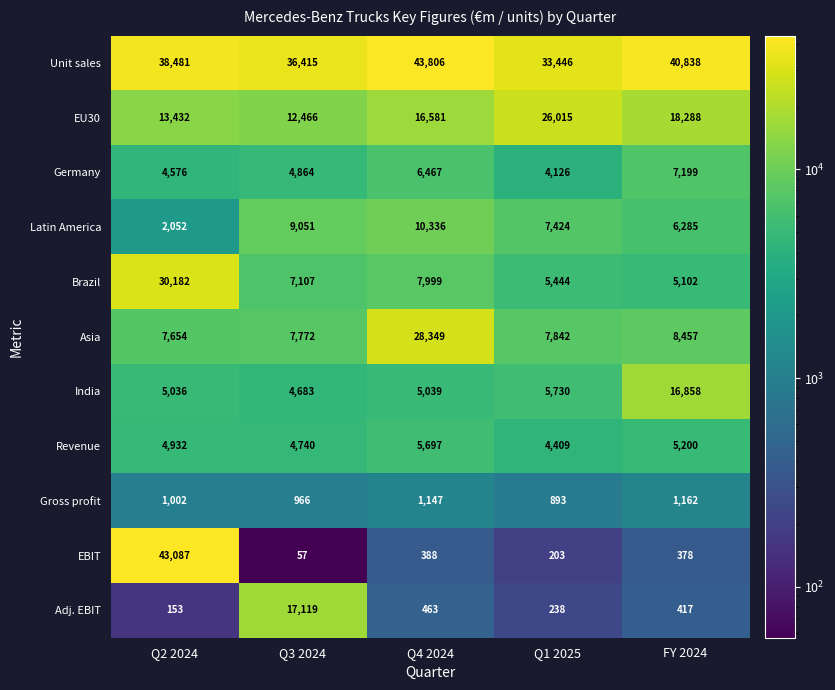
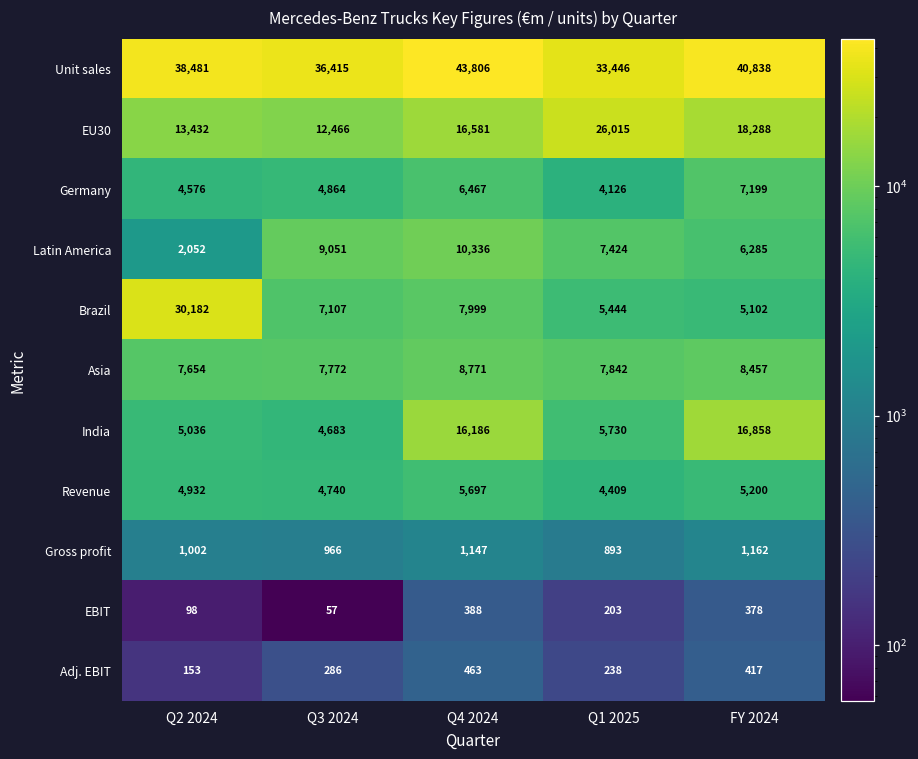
  {
    "Unit sales": {
      "Q2 2024": "38,481",
      "Q3 2024": "36,415",
      "Q4 2024": "43,806",
      "Q1 2025": "33,446",
      "FY 2024": "40,838"
    },
    "EU30": {
      "Q2 2024": "13,432",
      "Q3 2024": "12,466",
      "Q4 2024": "16,581",
      "Q1 2025": "26,015",
      "FY 2024": "18,288"
    },
    "Germany": {
      "Q2 2024": "4,576",
      "Q3 2024": "4,864",
      "Q4 2024": "6,467",
      "Q1 2025": "4,126",
      "FY 2024": "7,199"
    },
    "Latin America": {
      "Q2 2024": "2,052",
      "Q3 2024": "9,051",
      "Q4 2024": "10,336",
      "Q1 2025": "7,424",
      "FY 2024": "6,285"
    },
    "Brazil": {
      "Q2 2024": "30,182",
      "Q3 2024": "7,107",
      "Q4 2024": "7,999",
      "Q1 2025": "5,444",
      "FY 2024": "5,102"
    },
    "Asia": {
      "Q2 2024": "7,654",
      "Q3 2024": "7,772",
-     "Q4 2024": "28,349",
+     "Q4 2024": "8,771",
      "Q1 2025": "7,842",
      "FY 2024": "8,457"
    },
    "India": {
      "Q2 2024": "5,036",
      "Q3 2024": "4,683",
-     "Q4 2024": "5,039",
+     "Q4 2024": "16,186",
      "Q1 2025": "5,730",
      "FY 2024": "16,858"
    },
    "Revenue": {
      "Q2 2024": "4,932",
      "Q3 2024": "4,740",
      "Q4 2024": "5,697",
      "Q1 2025": "4,409",
      "FY 2024": "5,200"
    },
    "Gross profit": {
      "Q2 2024": "1,002",
      "Q3 2024": "966",
      "Q4 2024": "1,147",
      "Q1 2025": "893",
      "FY 2024": "1,162"
    },
    "EBIT": {
-     "Q2 2024": "43,087",
+     "Q2 2024": "98",
      "Q3 2024": "57",
      "Q4 2024": "388",
      "Q1 2025": "203",
      "FY 2024": "378"
    },
    "Adj. EBIT": {
      "Q2 2024": "153",
-     "Q3 2024": "17,119",
+     "Q3 2024": "286",
      "Q4 2024": "463",
      "Q1 2025": "238",
      "FY 2024": "417"
    }
  }
